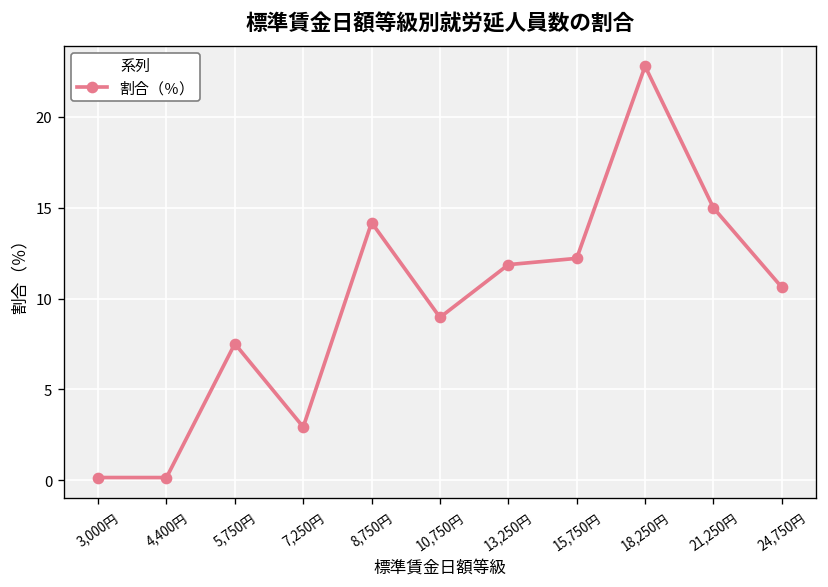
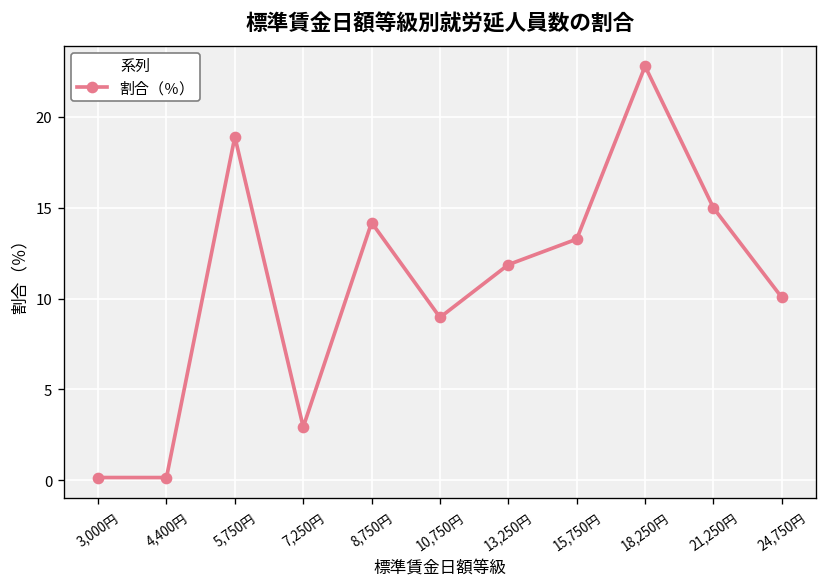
  {
    "3,000円": 0.1,
    "4,400円": 0.1,
-   "5,750円": 7.5,
+   "5,750円": 18.9,
    "7,250円": 2.9,
    "8,750円": 14.2,
    "10,750円": 9.0,
    "13,250円": 11.9,
-   "15,750円": 12.2,
+   "15,750円": 13.3,
    "18,250円": 22.8,
    "21,250円": 15.0,
-   "24,750円": 10.6
+   "24,750円": 10.1
  }
